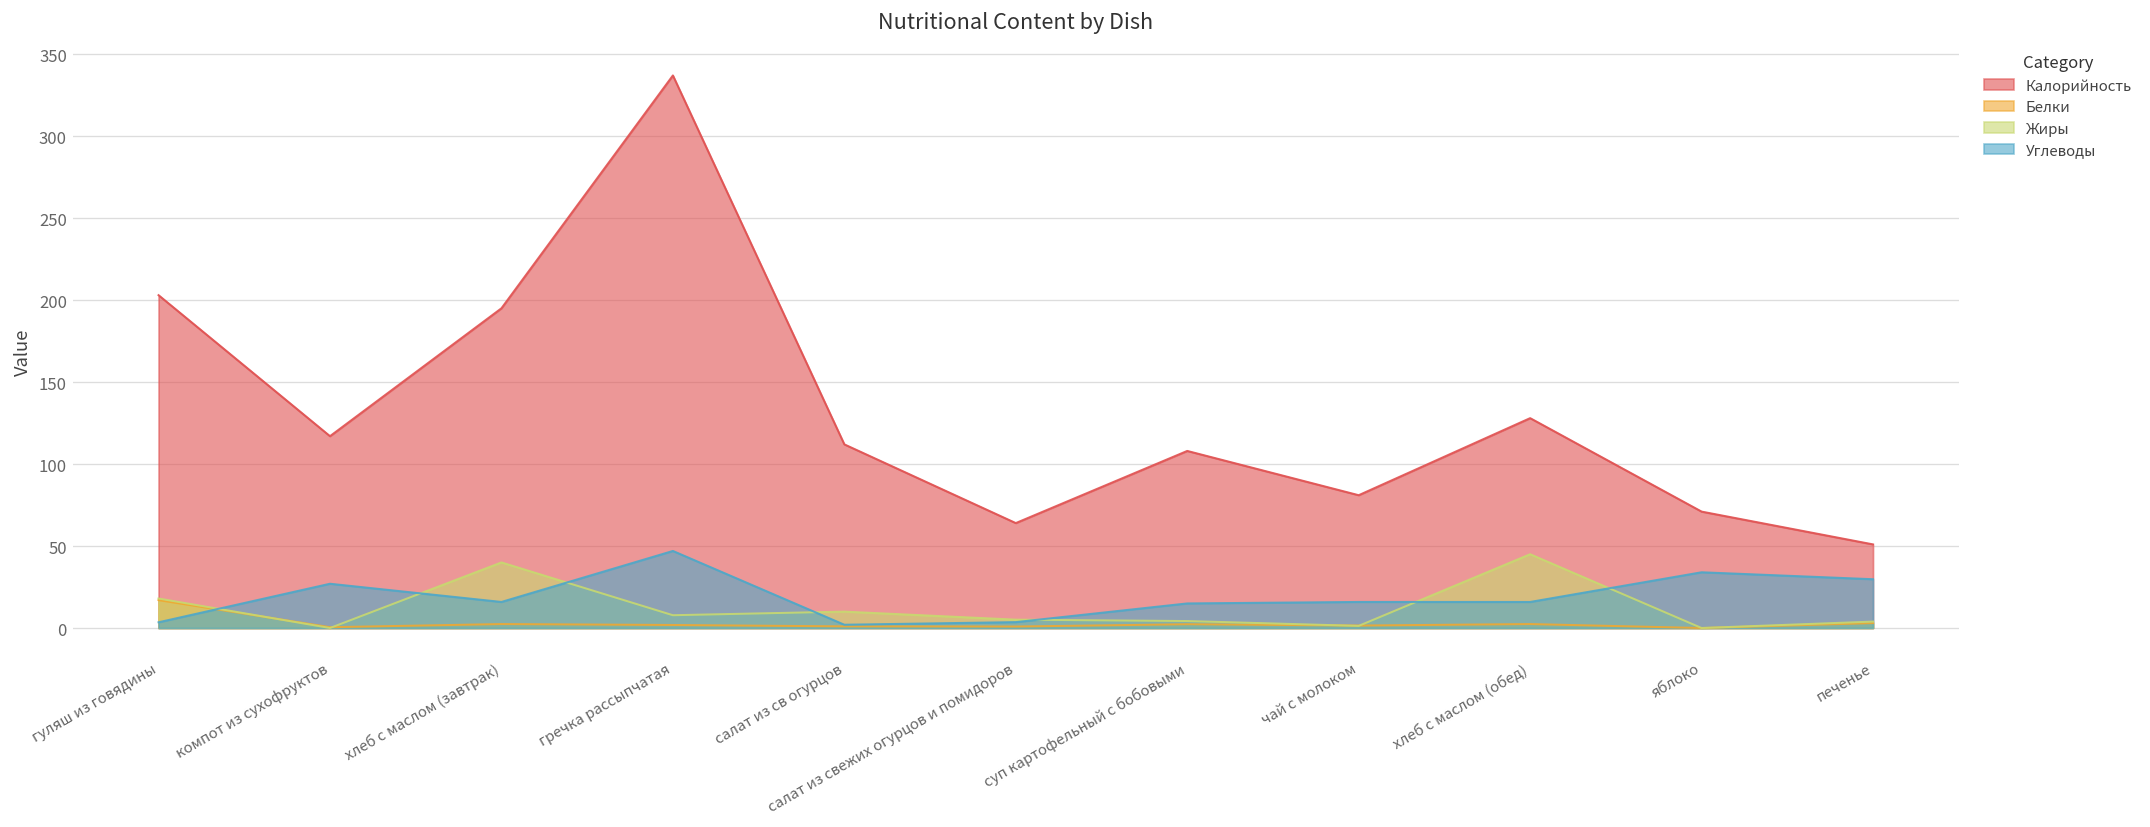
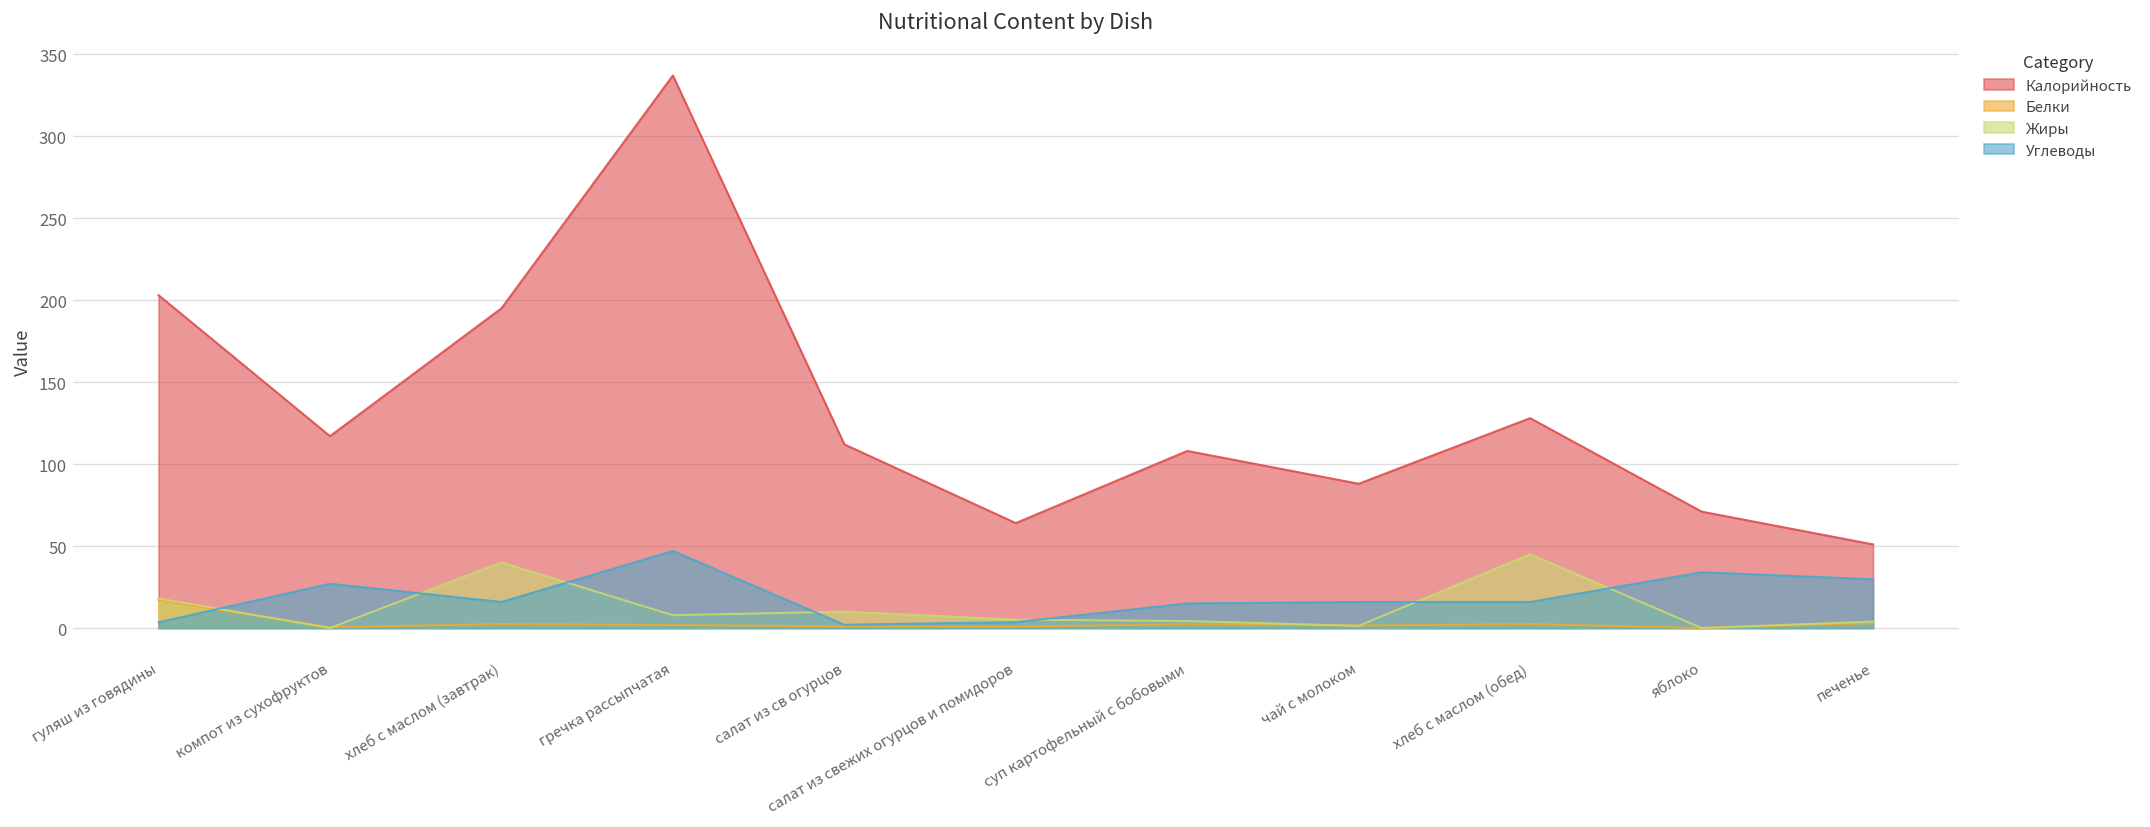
  {
    "Калорийность": {
      "гуляш из говядины": 203,
      "компот из сухофруктов": 117,
      "хлеб с маслом (завтрак)": 195,
      "гречка рассыпчатая": 337,
      "салат из св огурцов": 112,
      "салат из свежих огурцов и помидоров": 64,
      "суп картофельный с бобовыми": 108,
-     "чай с молоком": 81,
+     "чай с молоком": 88,
      "хлеб с маслом (обед)": 128,
      "яблоко": 71,
      "печенье": 51
    },
    "Белки": {
      "хлеб с маслом (завтрак)": 2,
      "гречка рассыпчатая": 2,
      "салат из свежих огурцов и помидоров": 1,
      "суп картофельный с бобовыми": 2,
      "хлеб с маслом (обед)": 2
    },
    "Жиры": {
      "хлеб с маслом (завтрак)": 40,
      "гречка рассыпчатая": 8,
      "салат из св огурцов": 10,
      "суп картофельный с бобовыми": 4,
      "хлеб с маслом (обед)": 45
    },
    "Углеводы": {
      "гуляш из говядины": 4,
      "компот из сухофруктов": 27,
      "хлеб с маслом (завтрак)": 16,
      "гречка рассыпчатая": 47,
      "суп картофельный с бобовыми": 15,
      "чай с молоком": 16,
      "хлеб с маслом (обед)": 16,
      "яблоко": 34,
      "печенье": 30
    }
  }
